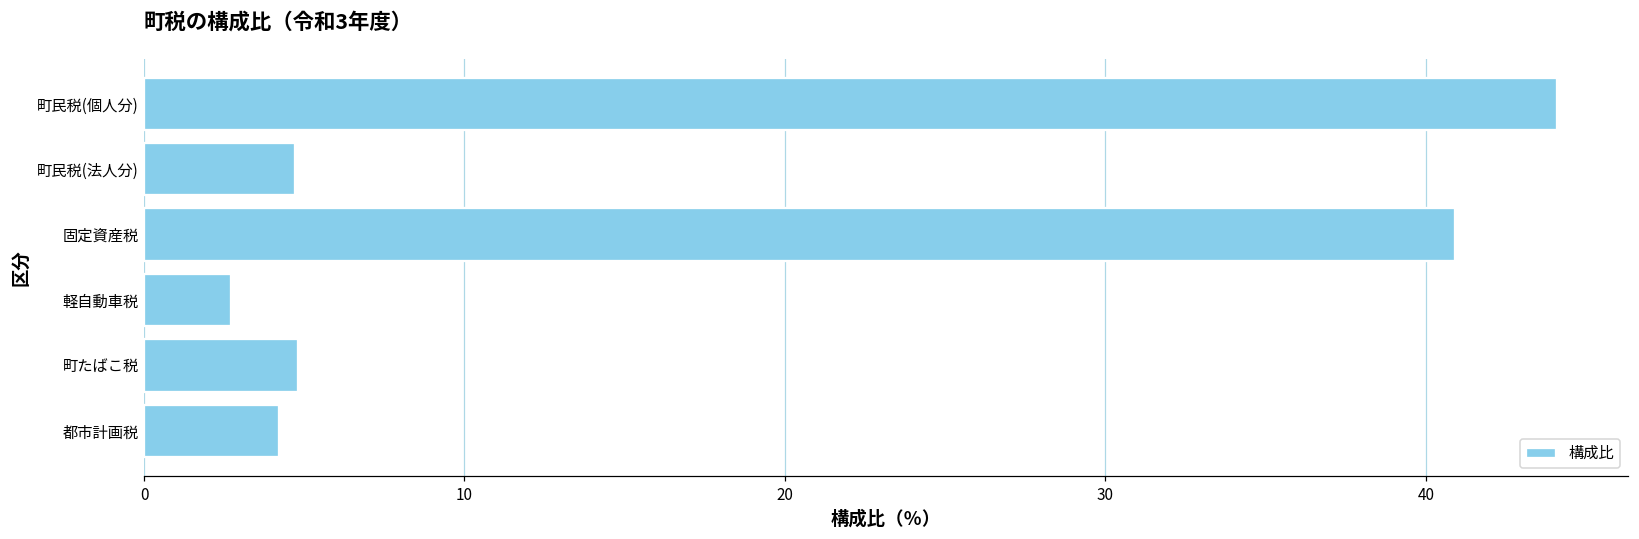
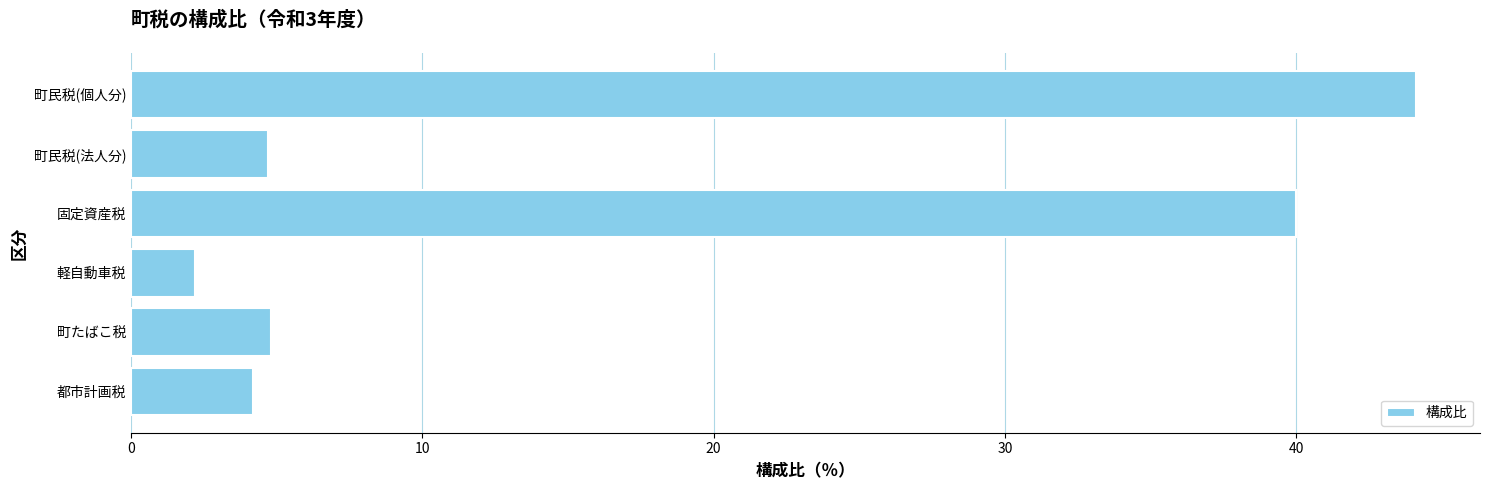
  {
    "町民税(個人分)": 44.1,
    "町民税(法人分)": 4.7,
-   "固定資産税": 40.9,
-   "軽自動車税": 2.7,
+   "固定資産税": 40.0,
+   "軽自動車税": 2.2,
    "町たばこ税": 4.8,
    "都市計画税": 4.2
  }
